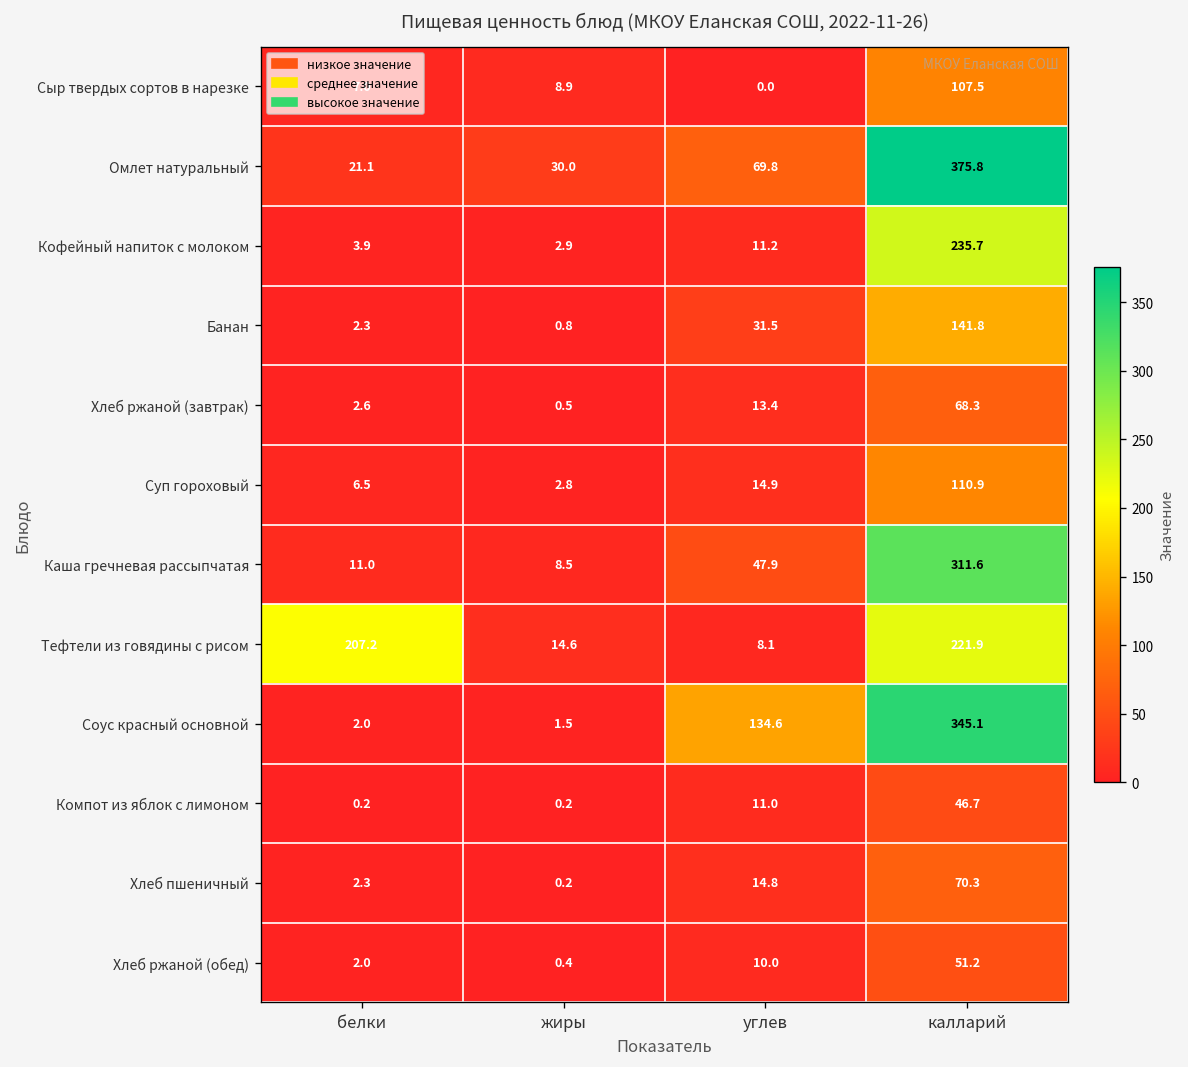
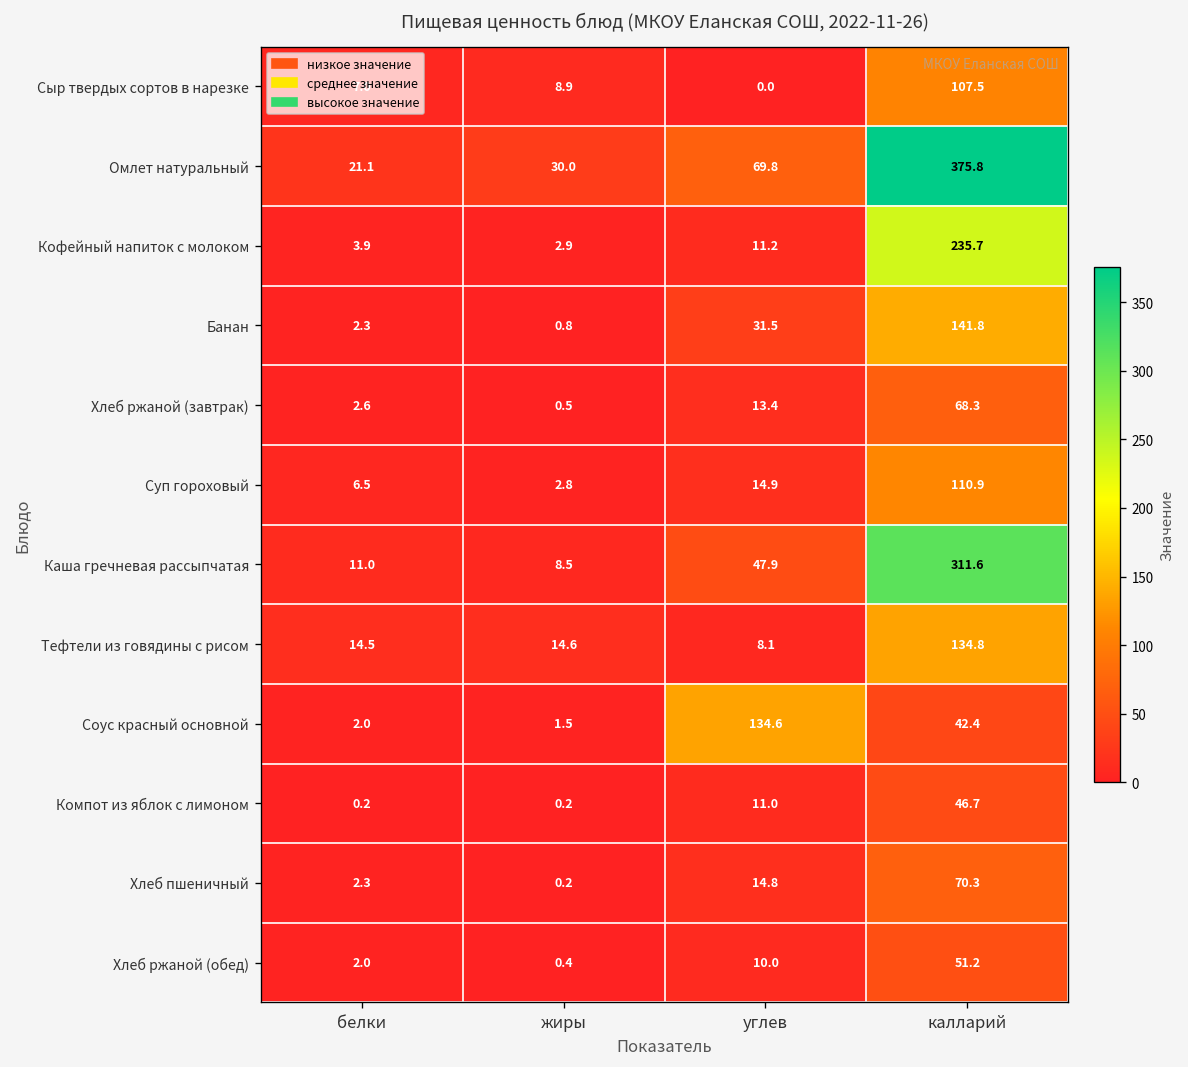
  {
    "Сыр твердых сортов в нарезке": {
      "жиры": 8.9,
      "углев": 0.0
    },
    "Омлет натуральный": {
      "белки": 21.1,
      "жиры": 30.0,
      "углев": 69.8,
      "калларий": 375.8
    },
    "Кофейный напиток с молоком": {
      "белки": 3.9,
      "жиры": 2.9,
      "углев": 11.2,
      "калларий": 235.7
    },
    "Банан": {
      "белки": 2.3,
      "жиры": 0.8,
      "углев": 31.5,
      "калларий": 141.8
    },
    "Хлеб ржаной (завтрак)": {
      "белки": 2.6,
      "жиры": 0.5,
      "углев": 13.4,
      "калларий": 68.3
    },
    "Суп гороховый": {
      "белки": 6.5,
      "жиры": 2.8,
      "углев": 14.9,
      "калларий": 110.9
    },
    "Каша гречневая рассыпчатая": {
      "белки": 11.0,
      "жиры": 8.5,
      "углев": 47.9,
      "калларий": 311.6
    },
    "Тефтели из говядины с рисом": {
-     "белки": 207.2,
+     "белки": 14.5,
      "жиры": 14.6,
      "углев": 8.1,
-     "калларий": 221.9
+     "калларий": 134.8
    },
    "Соус красный основной": {
      "белки": 2.0,
      "жиры": 1.5,
      "углев": 134.6,
-     "калларий": 345.1
+     "калларий": 42.4
    },
    "Компот из яблок с лимоном": {
      "белки": 0.2,
      "жиры": 0.2,
      "углев": 11.0,
      "калларий": 46.7
    },
    "Хлеб пшеничный": {
      "белки": 2.3,
      "жиры": 0.2,
      "углев": 14.8,
      "калларий": 70.3
    },
    "Хлеб ржаной (обед)": {
      "белки": 2.0,
      "жиры": 0.4,
      "углев": 10.0,
      "калларий": 51.2
    }
  }
